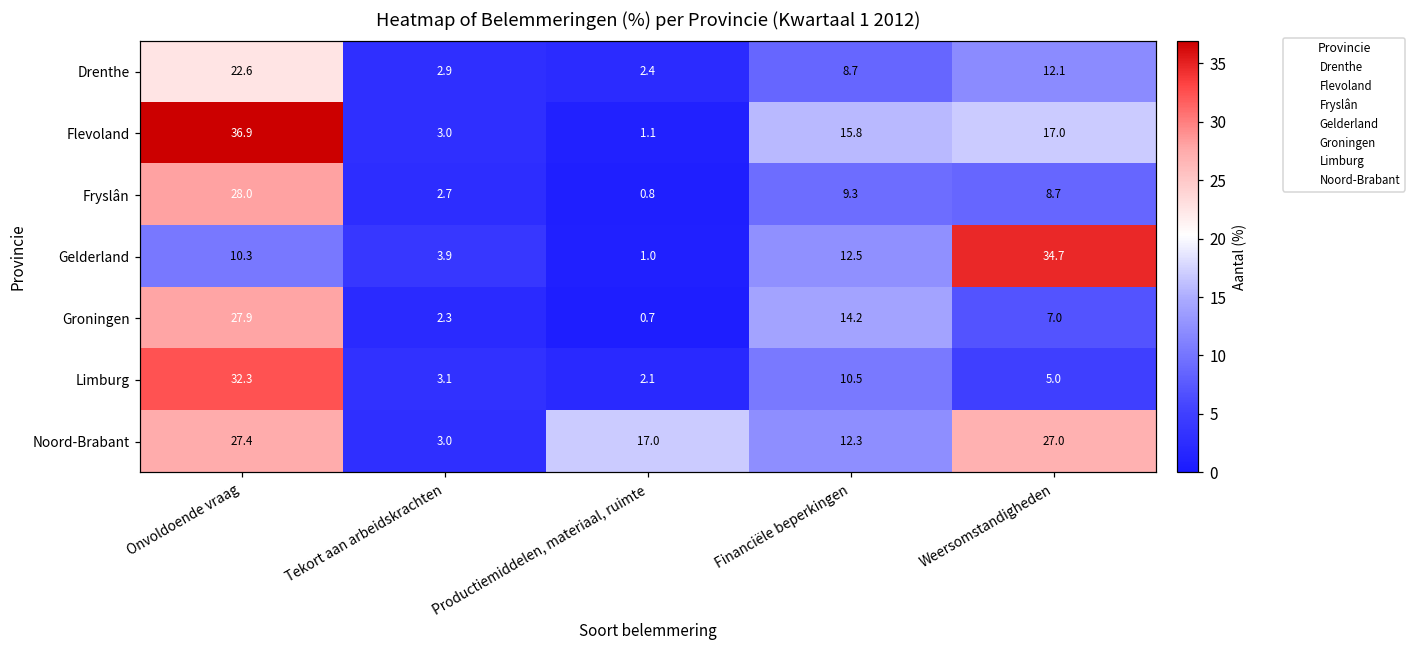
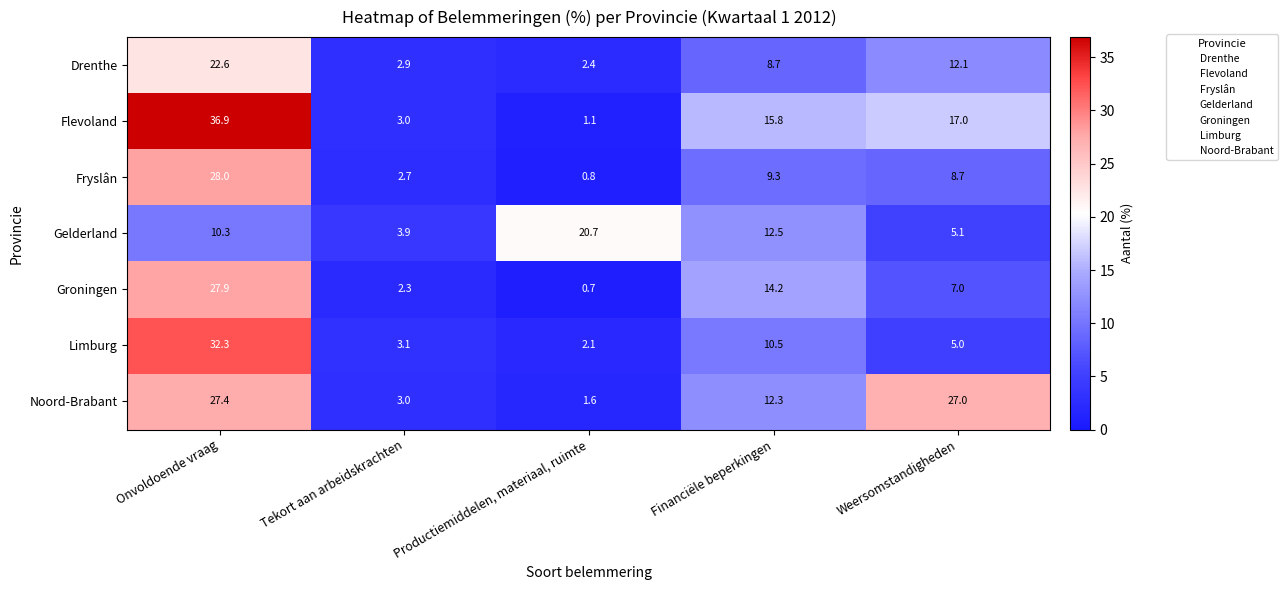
  {
    "Drenthe": {
      "Onvoldoende vraag": 22.6,
      "Tekort aan arbeidskrachten": 2.9,
      "Productiemiddelen, materiaal, ruimte": 2.4,
      "Financiële beperkingen": 8.7,
      "Weersomstandigheden": 12.1
    },
    "Flevoland": {
      "Onvoldoende vraag": 36.9,
      "Tekort aan arbeidskrachten": 3.0,
      "Productiemiddelen, materiaal, ruimte": 1.1,
      "Financiële beperkingen": 15.8,
      "Weersomstandigheden": 17.0
    },
    "Fryslân": {
      "Onvoldoende vraag": 28.0,
      "Tekort aan arbeidskrachten": 2.7,
      "Productiemiddelen, materiaal, ruimte": 0.8,
      "Financiële beperkingen": 9.3,
      "Weersomstandigheden": 8.7
    },
    "Gelderland": {
      "Onvoldoende vraag": 10.3,
      "Tekort aan arbeidskrachten": 3.9,
-     "Productiemiddelen, materiaal, ruimte": 1.0,
+     "Productiemiddelen, materiaal, ruimte": 20.7,
      "Financiële beperkingen": 12.5,
-     "Weersomstandigheden": 34.7
+     "Weersomstandigheden": 5.1
    },
    "Groningen": {
      "Onvoldoende vraag": 27.9,
      "Tekort aan arbeidskrachten": 2.3,
      "Productiemiddelen, materiaal, ruimte": 0.7,
      "Financiële beperkingen": 14.2,
      "Weersomstandigheden": 7.0
    },
    "Limburg": {
      "Onvoldoende vraag": 32.3,
      "Tekort aan arbeidskrachten": 3.1,
      "Productiemiddelen, materiaal, ruimte": 2.1,
      "Financiële beperkingen": 10.5,
      "Weersomstandigheden": 5.0
    },
    "Noord-Brabant": {
      "Onvoldoende vraag": 27.4,
      "Tekort aan arbeidskrachten": 3.0,
-     "Productiemiddelen, materiaal, ruimte": 17.0,
+     "Productiemiddelen, materiaal, ruimte": 1.6,
      "Financiële beperkingen": 12.3,
      "Weersomstandigheden": 27.0
    }
  }
